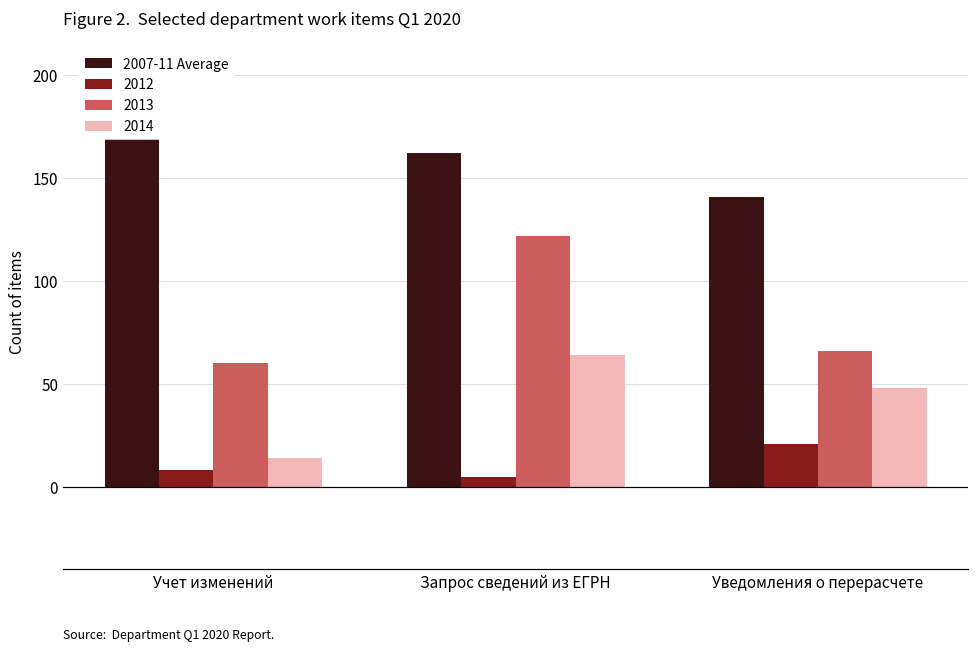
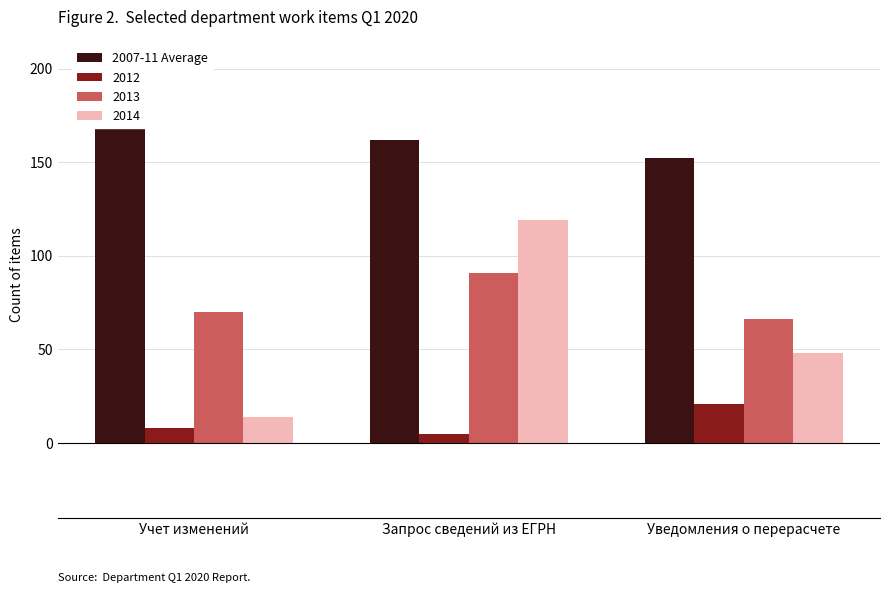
  {
    "2007-11 Average": {
      "Запрос сведений из ЕГРН": 162,
-     "Уведомления о перерасчете": 141
+     "Уведомления о перерасчете": 152
    },
    "2012": {
      "Учет изменений": 8,
      "Запрос сведений из ЕГРН": 5,
      "Уведомления о перерасчете": 21
    },
    "2013": {
-     "Учет изменений": 60,
-     "Запрос сведений из ЕГРН": 122,
+     "Учет изменений": 70,
+     "Запрос сведений из ЕГРН": 91,
      "Уведомления о перерасчете": 66
    },
    "2014": {
      "Учет изменений": 14,
-     "Запрос сведений из ЕГРН": 64,
+     "Запрос сведений из ЕГРН": 119,
      "Уведомления о перерасчете": 48
    }
  }
